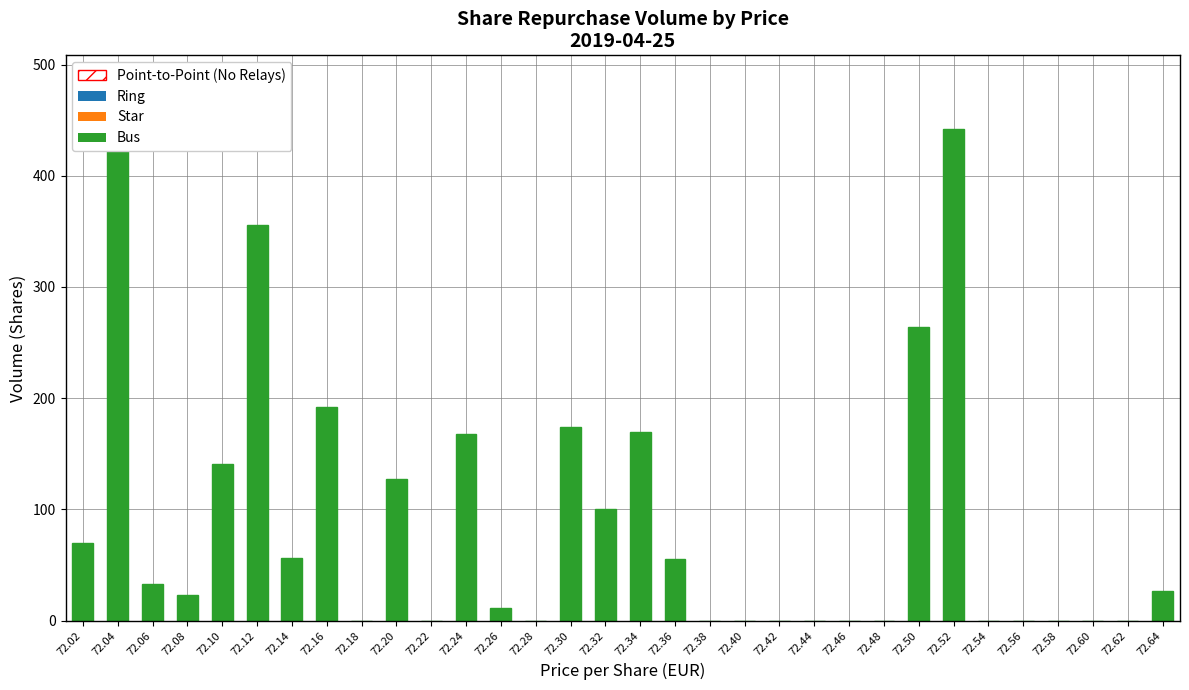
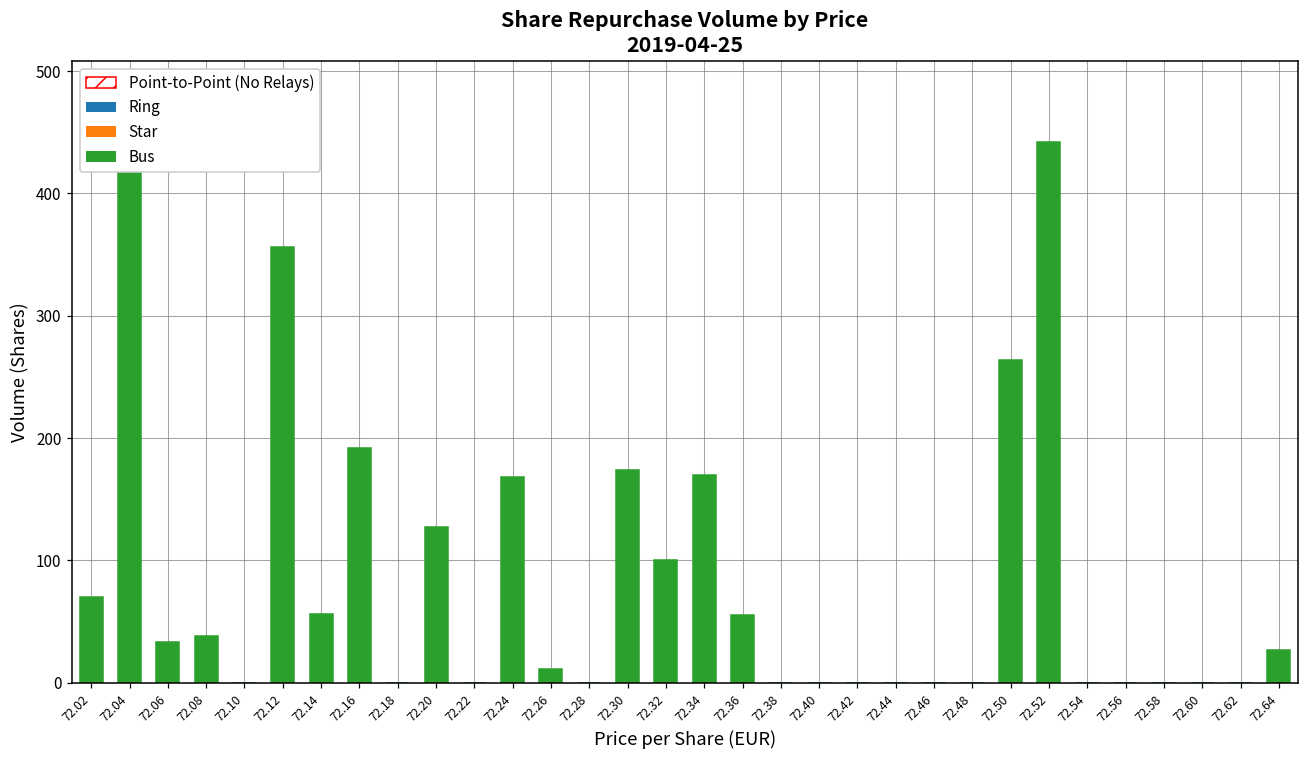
  {
    "72.02": 70,
    "72.06": 33,
-   "72.08": 23,
-   "72.10": 141,
+   "72.08": 38,
+   "72.10": 0,
    "72.12": 356,
    "72.14": 56,
    "72.16": 192,
    "72.18": 0,
    "72.20": 127,
    "72.22": 0,
    "72.24": 168,
    "72.26": 11,
    "72.28": 0,
    "72.30": 174,
    "72.32": 100,
    "72.34": 170,
    "72.36": 55,
    "72.38": 0,
    "72.40": 0,
    "72.42": 0,
    "72.44": 0,
    "72.46": 0,
    "72.48": 0,
    "72.50": 264,
    "72.52": 442,
    "72.54": 0,
    "72.56": 0,
    "72.58": 0,
    "72.60": 0,
    "72.62": 0,
    "72.64": 27
  }
